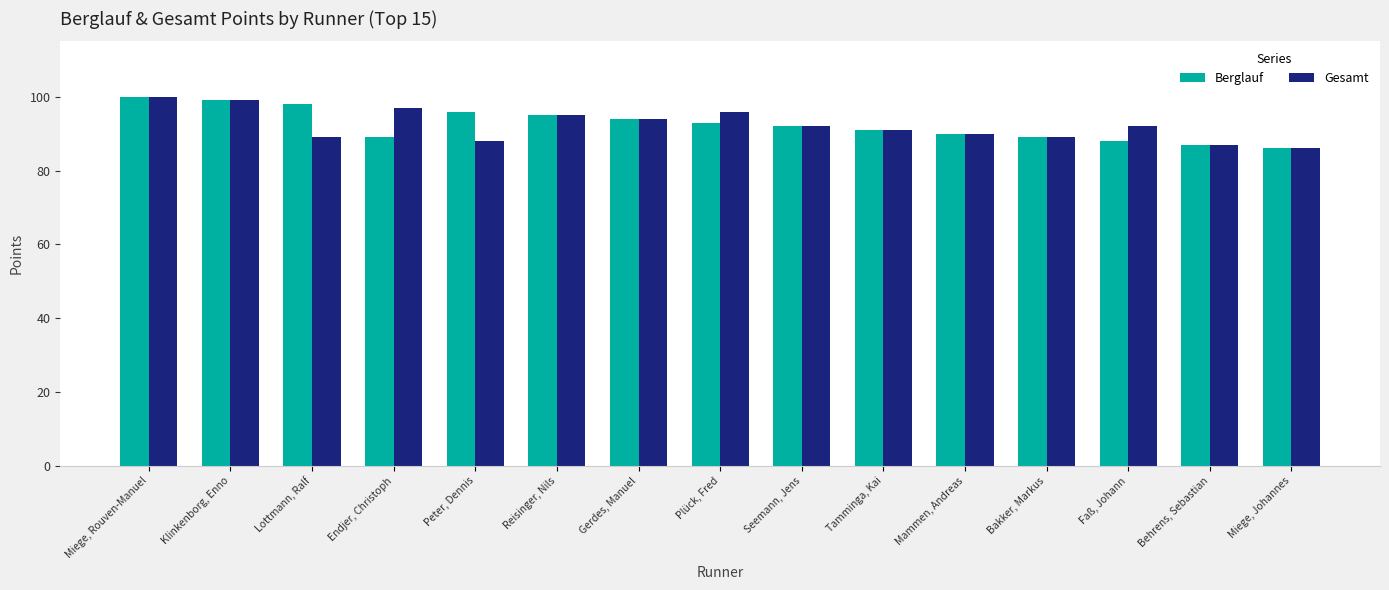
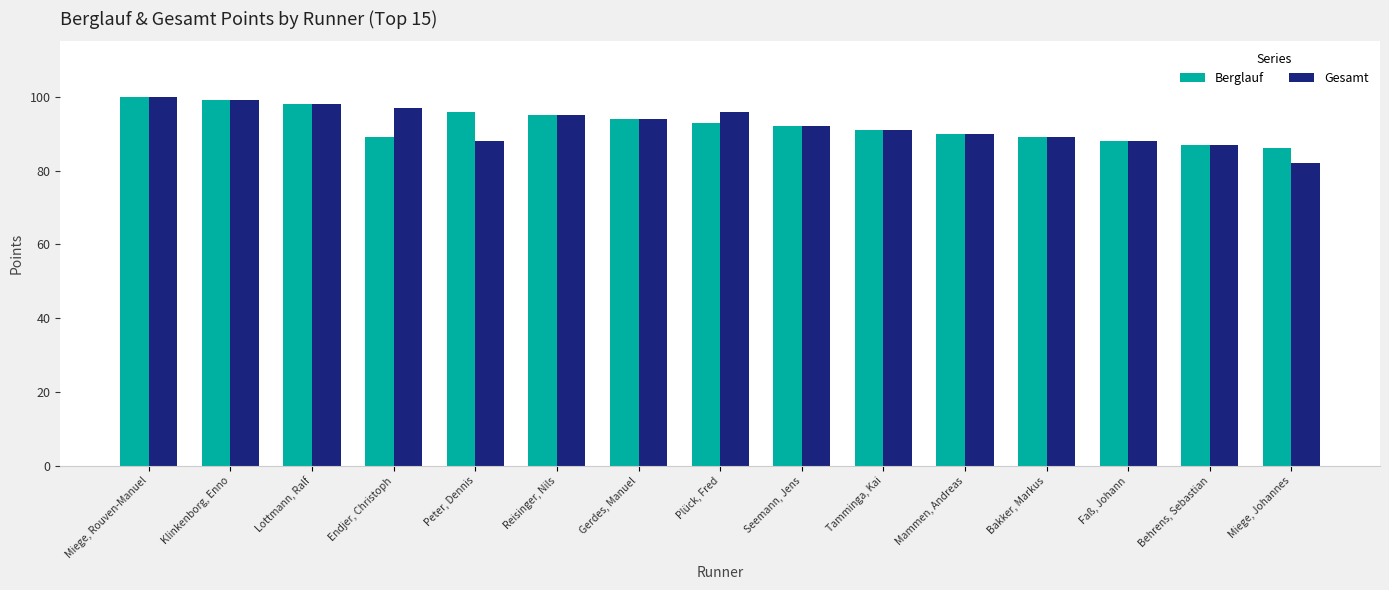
  {
    "Berglauf": {
      "Miege, Rouven-Manuel": 100,
      "Klinkenborg, Enno": 99,
      "Lottmann, Ralf": 98,
      "Endjer, Christoph": 89,
      "Peter, Dennis": 96,
      "Reisinger, Nils": 95,
      "Gerdes, Manuel": 94,
      "Plück, Fred": 93,
      "Seemann, Jens": 92,
      "Tamminga, Kai": 91,
      "Mammen, Andreas": 90,
      "Bakker, Markus": 89,
      "Faß, Johann": 88,
      "Behrens, Sebastian": 87,
      "Miege, Johannes": 86
    },
    "Gesamt": {
      "Miege, Rouven-Manuel": 100,
      "Klinkenborg, Enno": 99,
-     "Lottmann, Ralf": 89,
+     "Lottmann, Ralf": 98,
      "Endjer, Christoph": 97,
      "Peter, Dennis": 88,
      "Reisinger, Nils": 95,
      "Gerdes, Manuel": 94,
      "Plück, Fred": 96,
      "Seemann, Jens": 92,
      "Tamminga, Kai": 91,
      "Mammen, Andreas": 90,
      "Bakker, Markus": 89,
-     "Faß, Johann": 92,
+     "Faß, Johann": 88,
      "Behrens, Sebastian": 87,
-     "Miege, Johannes": 86
+     "Miege, Johannes": 82
    }
  }
